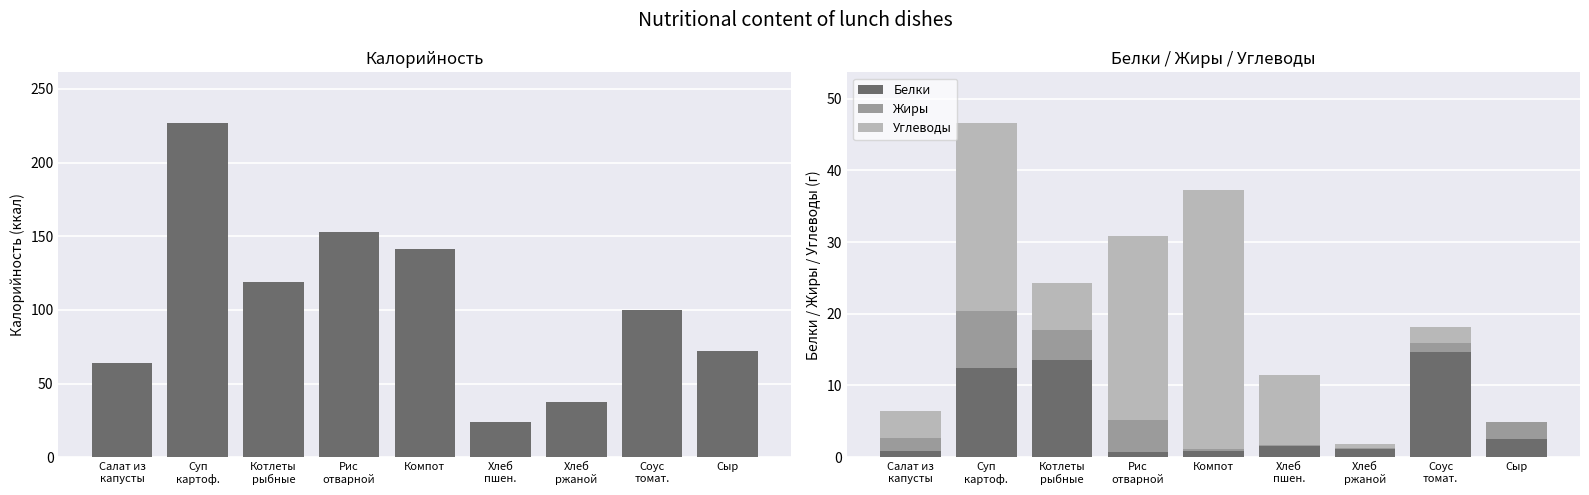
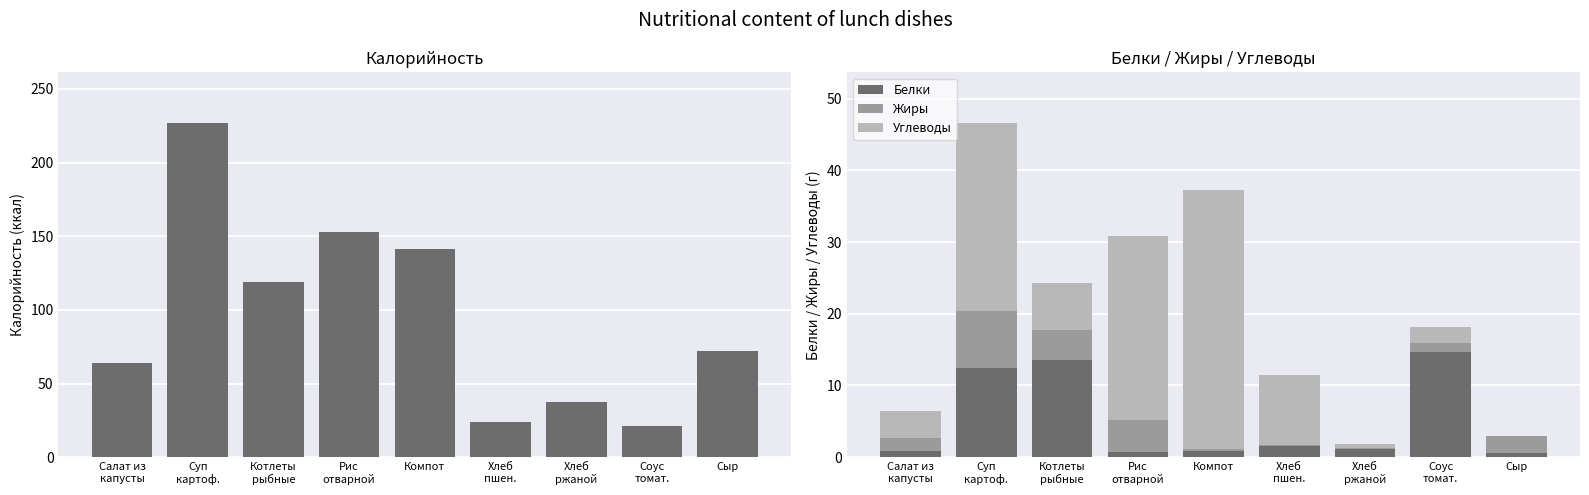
  {
    "Калорийность": {
      "Салат из капусты": 64,
      "Суп картоф.": 227,
      "Котлеты рыбные": 119,
      "Рис отварной": 153,
      "Компот": 141,
      "Хлеб пшен.": 24,
      "Хлеб ржаной": 38,
-     "Соус томат.": 100,
+     "Соус томат.": 21,
      "Сыр": 72
    },
    "Белки / Жиры / Углеводы": {
      "Белки": {
        "Салат из капусты": 1,
        "Суп картоф.": 12,
        "Котлеты рыбные": 14,
        "Рис отварной": 1,
        "Компот": 1,
        "Хлеб пшен.": 2,
        "Хлеб ржаной": 1,
        "Соус томат.": 15,
-       "Сыр": 3
+       "Сыр": 1
      }
    }
  }
